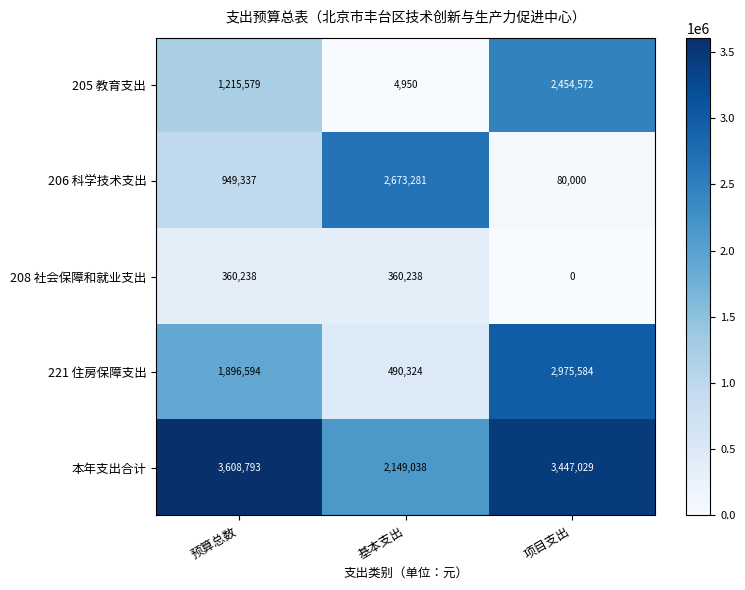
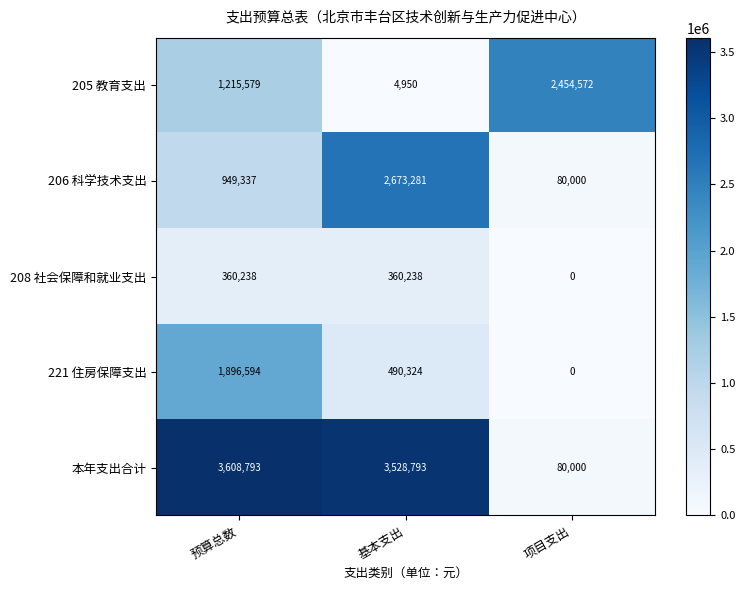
  {
    "205 教育支出": {
      "预算总数": "1,215,579",
      "基本支出": "4,950",
      "项目支出": "2,454,572"
    },
    "206 科学技术支出": {
      "预算总数": "949,337",
      "基本支出": "2,673,281",
      "项目支出": "80,000"
    },
    "208 社会保障和就业支出": {
      "预算总数": "360,238",
      "基本支出": "360,238",
      "项目支出": "0"
    },
    "221 住房保障支出": {
      "预算总数": "1,896,594",
      "基本支出": "490,324",
-     "项目支出": "2,975,584"
+     "项目支出": "0"
    },
    "本年支出合计": {
      "预算总数": "3,608,793",
-     "基本支出": "2,149,038",
-     "项目支出": "3,447,029"
+     "基本支出": "3,528,793",
+     "项目支出": "80,000"
    }
  }
